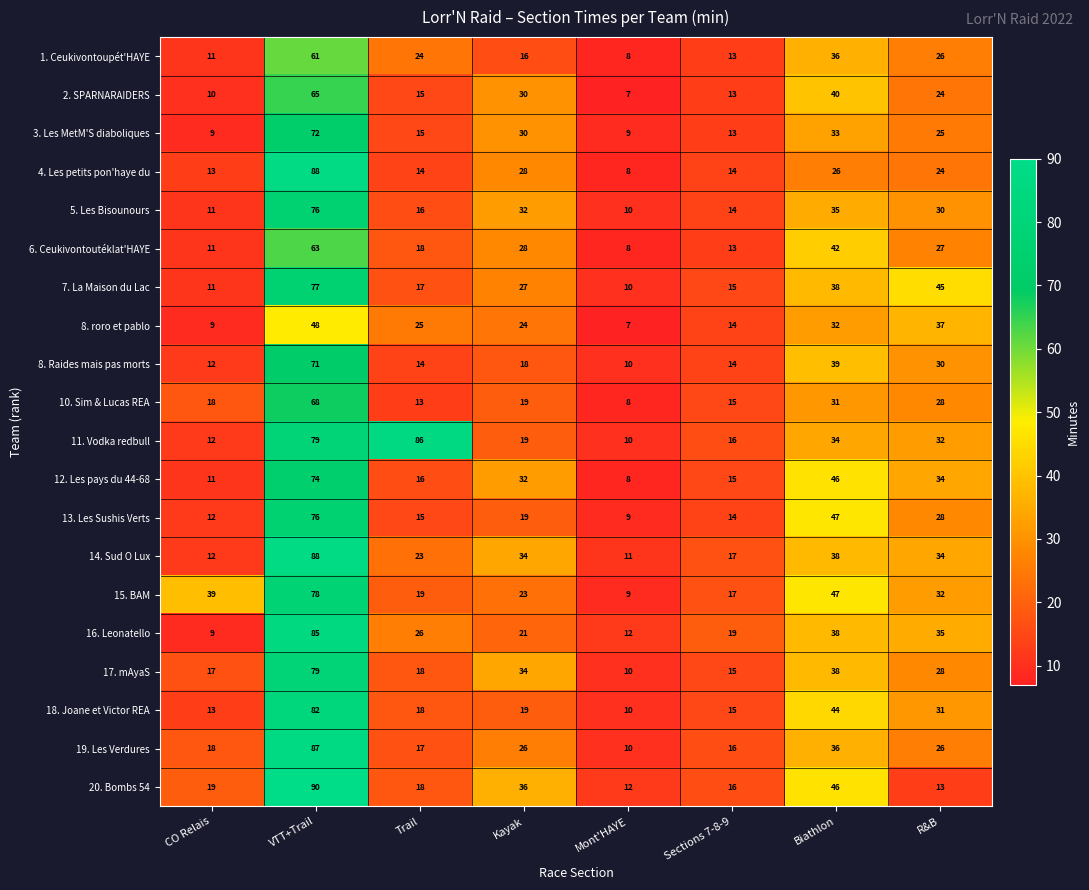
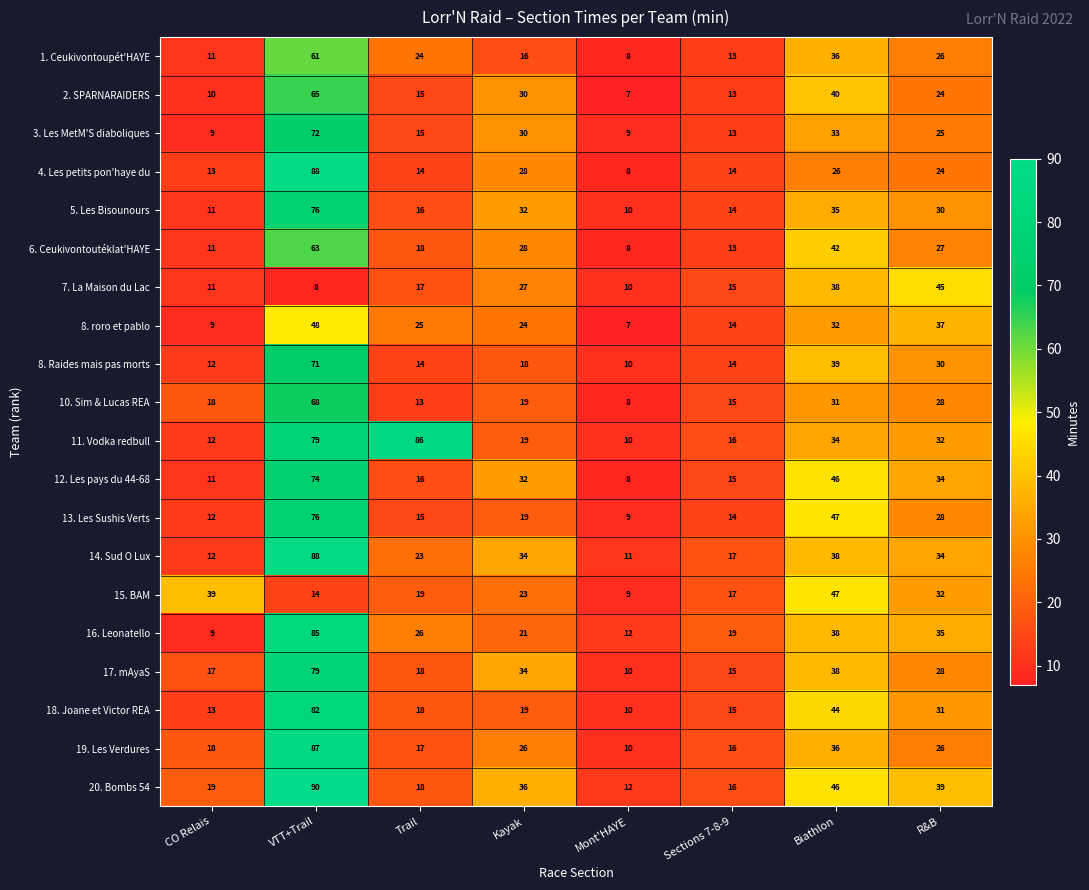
  {
    "1. Ceukivontoupét'HAYE": {
      "CO Relais": 11,
      "VTT+Trail": 61,
      "Trail": 24,
      "Kayak": 16,
      "Mont'HAYE": 8,
      "Sections 7-8-9": 13,
      "Biathlon": 36,
      "R&B": 26
    },
    "2. SPARNARAIDERS": {
      "CO Relais": 10,
      "VTT+Trail": 65,
      "Trail": 15,
      "Kayak": 30,
      "Mont'HAYE": 7,
      "Sections 7-8-9": 13,
      "Biathlon": 40,
      "R&B": 24
    },
    "3. Les MetM'S diaboliques": {
      "CO Relais": 9,
      "VTT+Trail": 72,
      "Trail": 15,
      "Kayak": 30,
      "Mont'HAYE": 9,
      "Sections 7-8-9": 13,
      "Biathlon": 33,
      "R&B": 25
    },
    "4. Les petits pon'haye du": {
      "CO Relais": 13,
      "VTT+Trail": 88,
      "Trail": 14,
      "Kayak": 28,
      "Mont'HAYE": 8,
      "Sections 7-8-9": 14,
      "Biathlon": 26,
      "R&B": 24
    },
    "5. Les Bisounours": {
      "CO Relais": 11,
      "VTT+Trail": 76,
      "Trail": 16,
      "Kayak": 32,
      "Mont'HAYE": 10,
      "Sections 7-8-9": 14,
      "Biathlon": 35,
      "R&B": 30
    },
    "6. Ceukivontoutéklat'HAYE": {
      "CO Relais": 11,
      "VTT+Trail": 63,
      "Trail": 18,
      "Kayak": 28,
      "Mont'HAYE": 8,
      "Sections 7-8-9": 13,
      "Biathlon": 42,
      "R&B": 27
    },
    "7. La Maison du Lac": {
      "CO Relais": 11,
-     "VTT+Trail": 77,
+     "VTT+Trail": 8,
      "Trail": 17,
      "Kayak": 27,
      "Mont'HAYE": 10,
      "Sections 7-8-9": 15,
      "Biathlon": 38,
      "R&B": 45
    },
    "8. roro et pablo": {
      "CO Relais": 9,
      "VTT+Trail": 48,
      "Trail": 25,
      "Kayak": 24,
      "Mont'HAYE": 7,
      "Sections 7-8-9": 14,
      "Biathlon": 32,
      "R&B": 37
    },
    "8. Raides mais pas morts": {
      "CO Relais": 12,
      "VTT+Trail": 71,
      "Trail": 14,
      "Kayak": 18,
      "Mont'HAYE": 10,
      "Sections 7-8-9": 14,
      "Biathlon": 39,
      "R&B": 30
    },
    "10. Sim & Lucas REA": {
      "CO Relais": 18,
      "VTT+Trail": 68,
      "Trail": 13,
      "Kayak": 19,
      "Mont'HAYE": 8,
      "Sections 7-8-9": 15,
      "Biathlon": 31,
      "R&B": 28
    },
    "11. Vodka redbull": {
      "CO Relais": 12,
      "VTT+Trail": 79,
      "Trail": 86,
      "Kayak": 19,
      "Mont'HAYE": 10,
      "Sections 7-8-9": 16,
      "Biathlon": 34,
      "R&B": 32
    },
    "12. Les pays du 44-68": {
      "CO Relais": 11,
      "VTT+Trail": 74,
      "Trail": 16,
      "Kayak": 32,
      "Mont'HAYE": 8,
      "Sections 7-8-9": 15,
      "Biathlon": 46,
      "R&B": 34
    },
    "13. Les Sushis Verts": {
      "CO Relais": 12,
      "VTT+Trail": 76,
      "Trail": 15,
      "Kayak": 19,
      "Mont'HAYE": 9,
      "Sections 7-8-9": 14,
      "Biathlon": 47,
      "R&B": 28
    },
    "14. Sud O Lux": {
      "CO Relais": 12,
      "VTT+Trail": 88,
      "Trail": 23,
      "Kayak": 34,
      "Mont'HAYE": 11,
      "Sections 7-8-9": 17,
      "Biathlon": 38,
      "R&B": 34
    },
    "15. BAM": {
      "CO Relais": 39,
-     "VTT+Trail": 78,
+     "VTT+Trail": 14,
      "Trail": 19,
      "Kayak": 23,
      "Mont'HAYE": 9,
      "Sections 7-8-9": 17,
      "Biathlon": 47,
      "R&B": 32
    },
    "16. Leonatello": {
      "CO Relais": 9,
      "VTT+Trail": 85,
      "Trail": 26,
      "Kayak": 21,
      "Mont'HAYE": 12,
      "Sections 7-8-9": 19,
      "Biathlon": 38,
      "R&B": 35
    },
    "17. mAyaS": {
      "CO Relais": 17,
      "VTT+Trail": 79,
      "Trail": 18,
      "Kayak": 34,
      "Mont'HAYE": 10,
      "Sections 7-8-9": 15,
      "Biathlon": 38,
      "R&B": 28
    },
    "18. Joane et Victor REA": {
      "CO Relais": 13,
      "VTT+Trail": 82,
      "Trail": 18,
      "Kayak": 19,
      "Mont'HAYE": 10,
      "Sections 7-8-9": 15,
      "Biathlon": 44,
      "R&B": 31
    },
    "19. Les Verdures": {
      "CO Relais": 18,
      "VTT+Trail": 87,
      "Trail": 17,
      "Kayak": 26,
      "Mont'HAYE": 10,
      "Sections 7-8-9": 16,
      "Biathlon": 36,
      "R&B": 26
    },
    "20. Bombs 54": {
      "CO Relais": 19,
      "VTT+Trail": 90,
      "Trail": 18,
      "Kayak": 36,
      "Mont'HAYE": 12,
      "Sections 7-8-9": 16,
      "Biathlon": 46,
-     "R&B": 13
+     "R&B": 39
    }
  }
